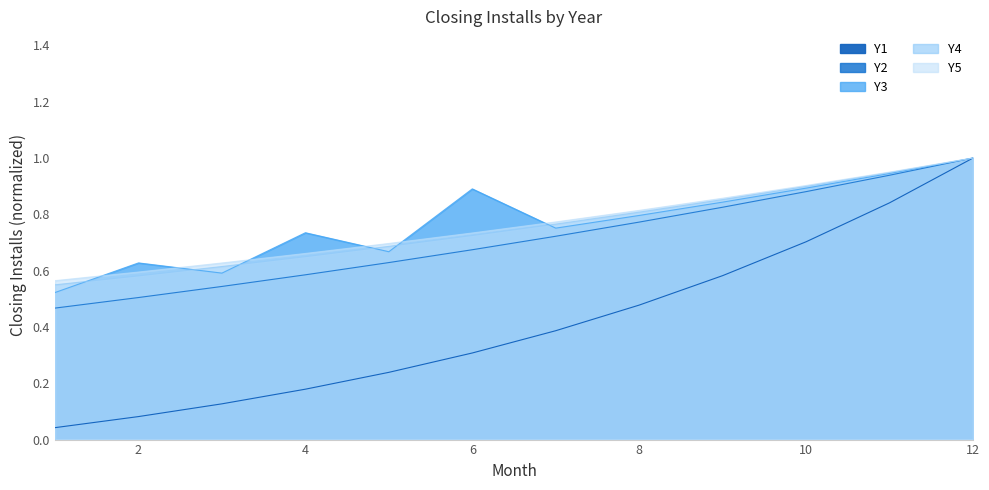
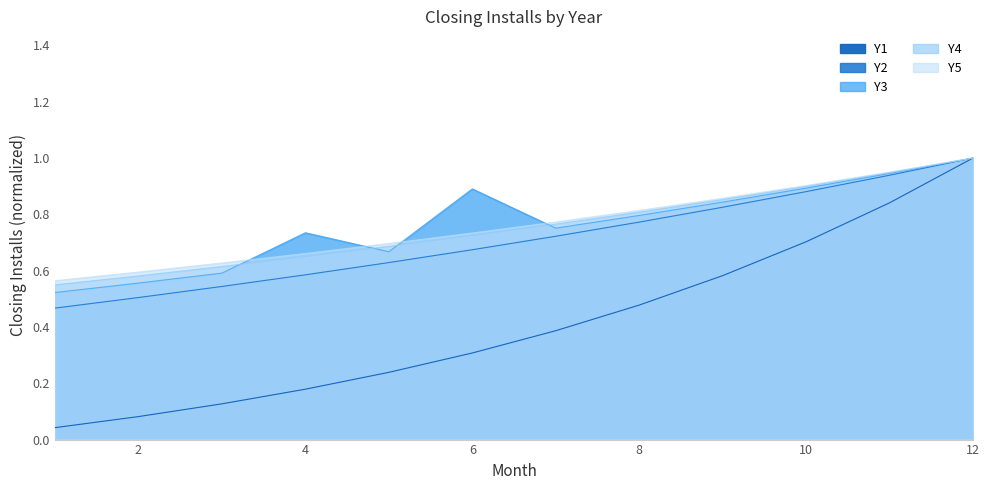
  {
    "Y3": {
-     "2": 0.63,
+     "2": 0.56,
      "4": 0.73,
      "6": 0.89,
      "8": 0.80
    }
  }
